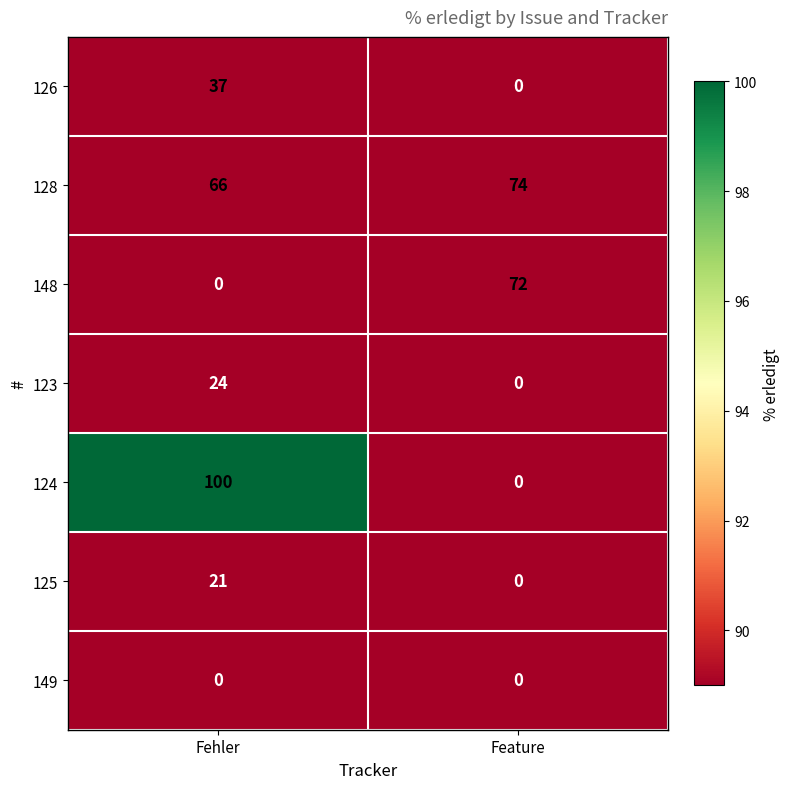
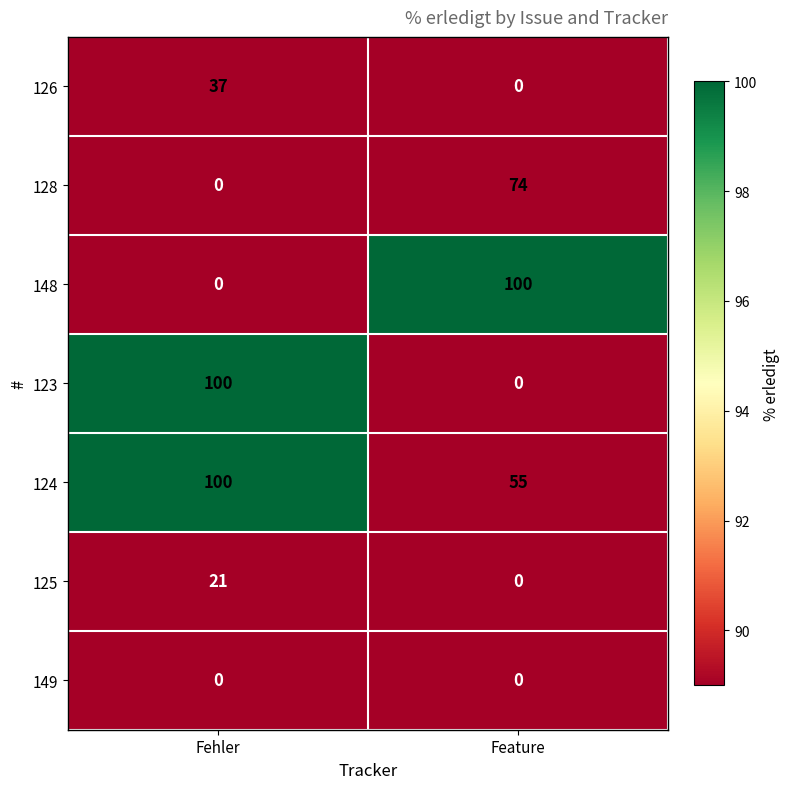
  {
    "126": {
      "Fehler": 37,
      "Feature": 0
    },
    "128": {
-     "Fehler": 66,
+     "Fehler": 0,
      "Feature": 74
    },
    "148": {
      "Fehler": 0,
-     "Feature": 72
+     "Feature": 100
    },
    "123": {
-     "Fehler": 24,
+     "Fehler": 100,
      "Feature": 0
    },
    "124": {
      "Fehler": 100,
-     "Feature": 0
+     "Feature": 55
    },
    "125": {
      "Fehler": 21,
      "Feature": 0
    },
    "149": {
      "Fehler": 0,
      "Feature": 0
    }
  }
